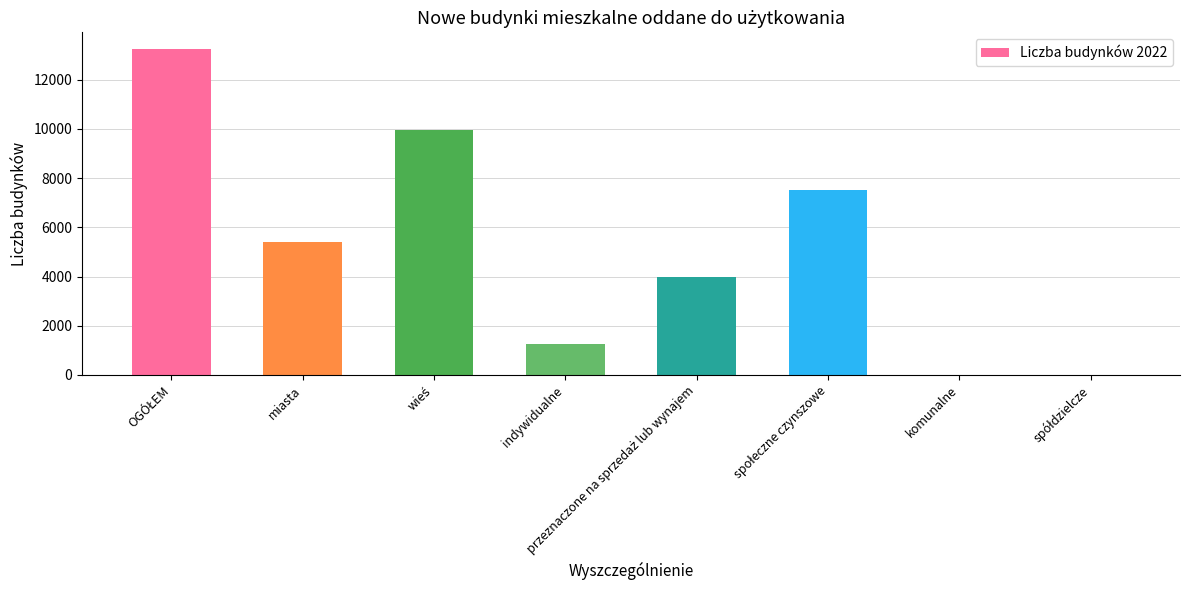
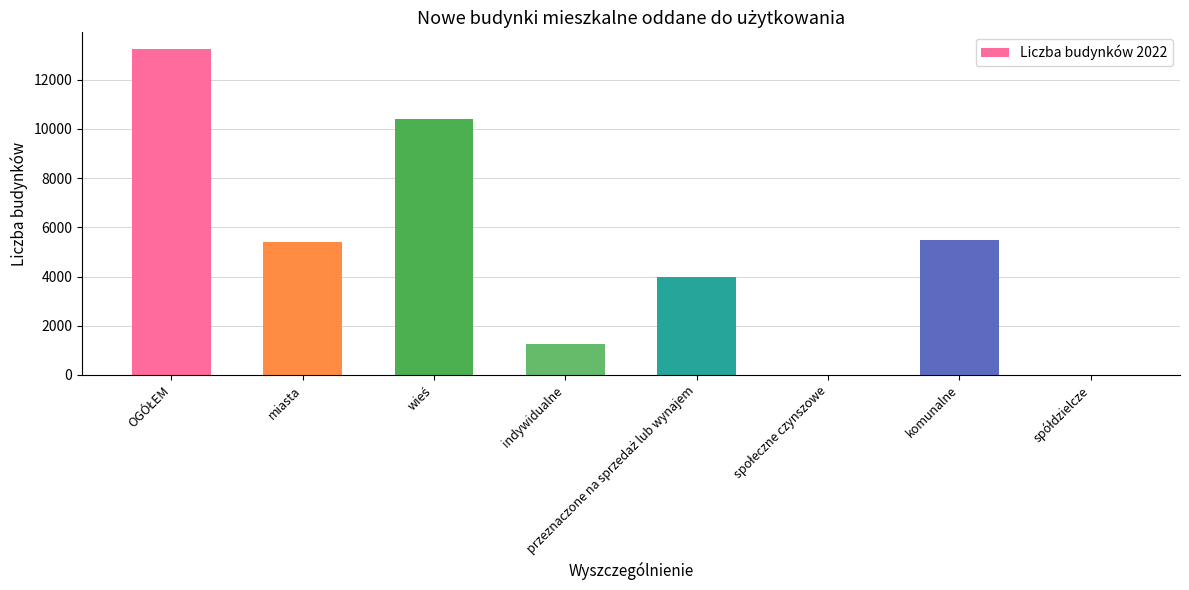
  {
    "OGÓŁEM": 13300,
    "miasta": 5400,
-   "wieś": 10000,
+   "wieś": 10400,
    "indywidualne": 1300,
    "przeznaczone na sprzedaż lub wynajem": 4000,
-   "społeczne czynszowe": 7500,
-   "komunalne": 0
+   "społeczne czynszowe": 0,
+   "komunalne": 5500
  }
